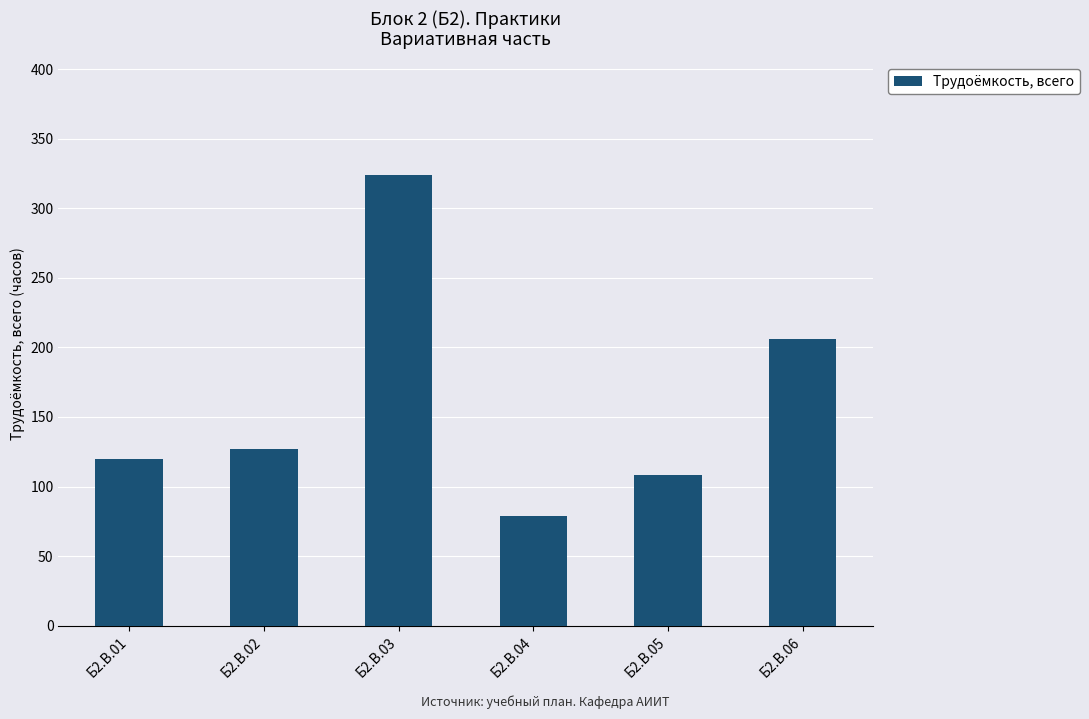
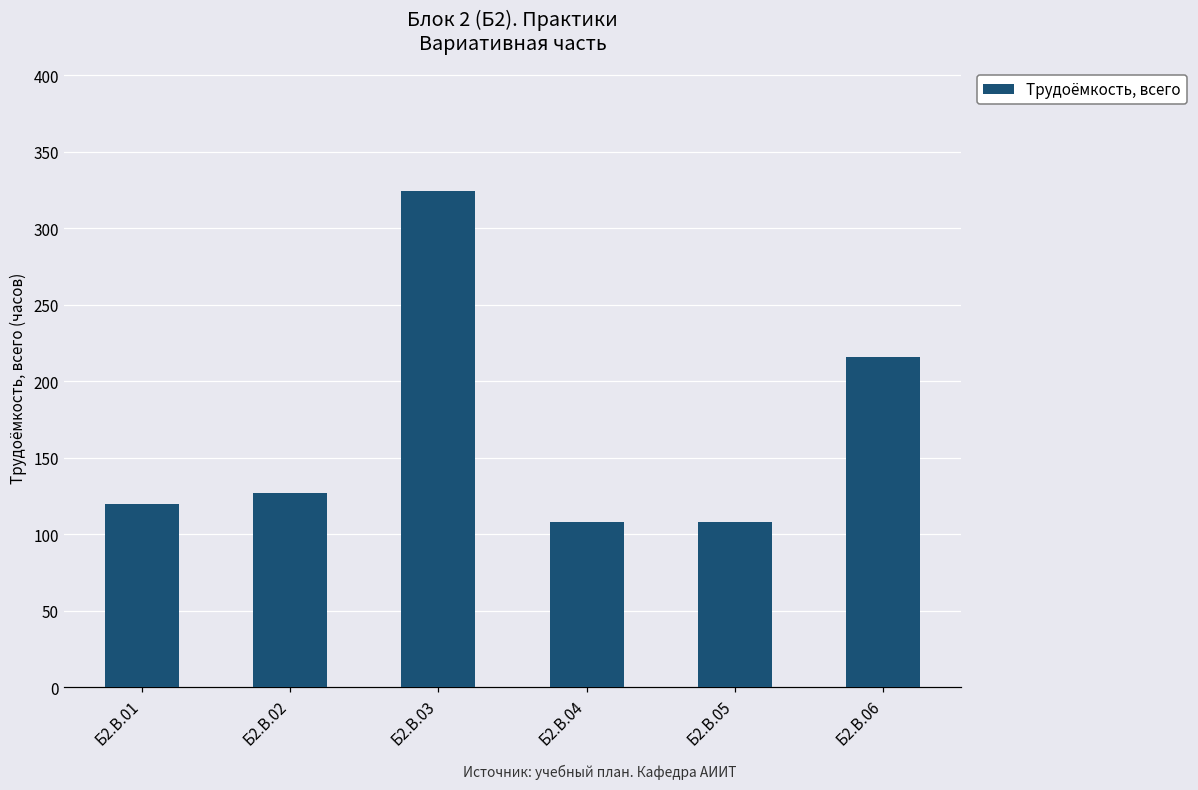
  {
    "Б2.В.01": 120,
    "Б2.В.02": 127,
    "Б2.В.03": 324,
-   "Б2.В.04": 79,
+   "Б2.В.04": 108,
    "Б2.В.05": 108,
-   "Б2.В.06": 206
+   "Б2.В.06": 216
  }
